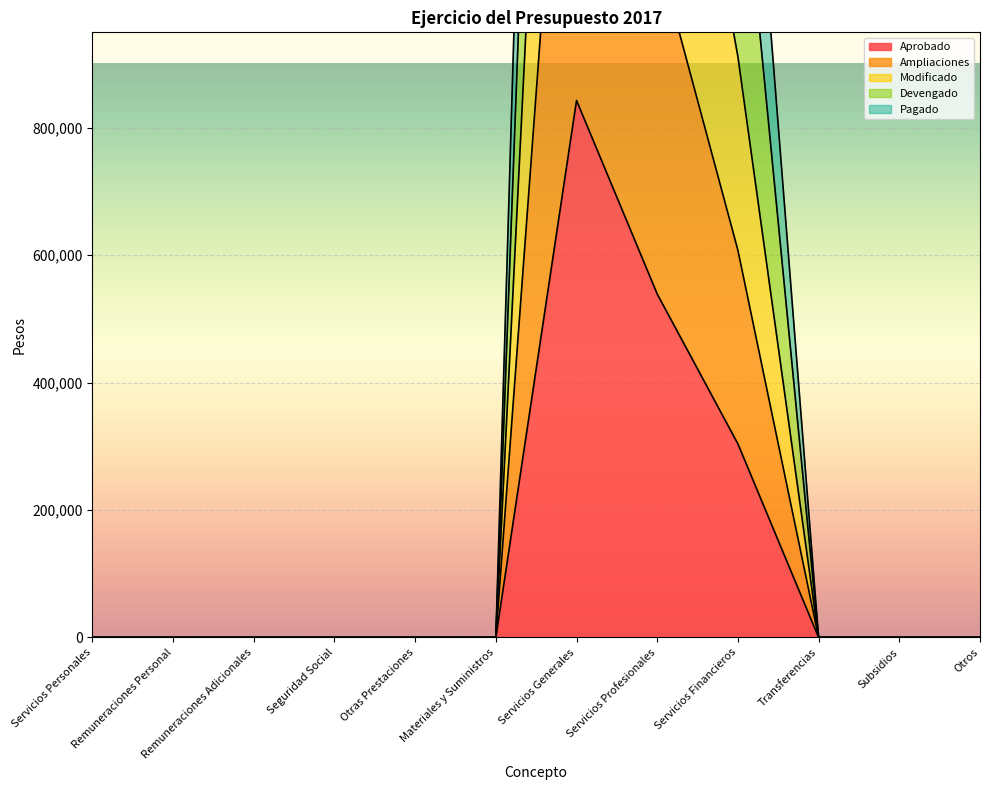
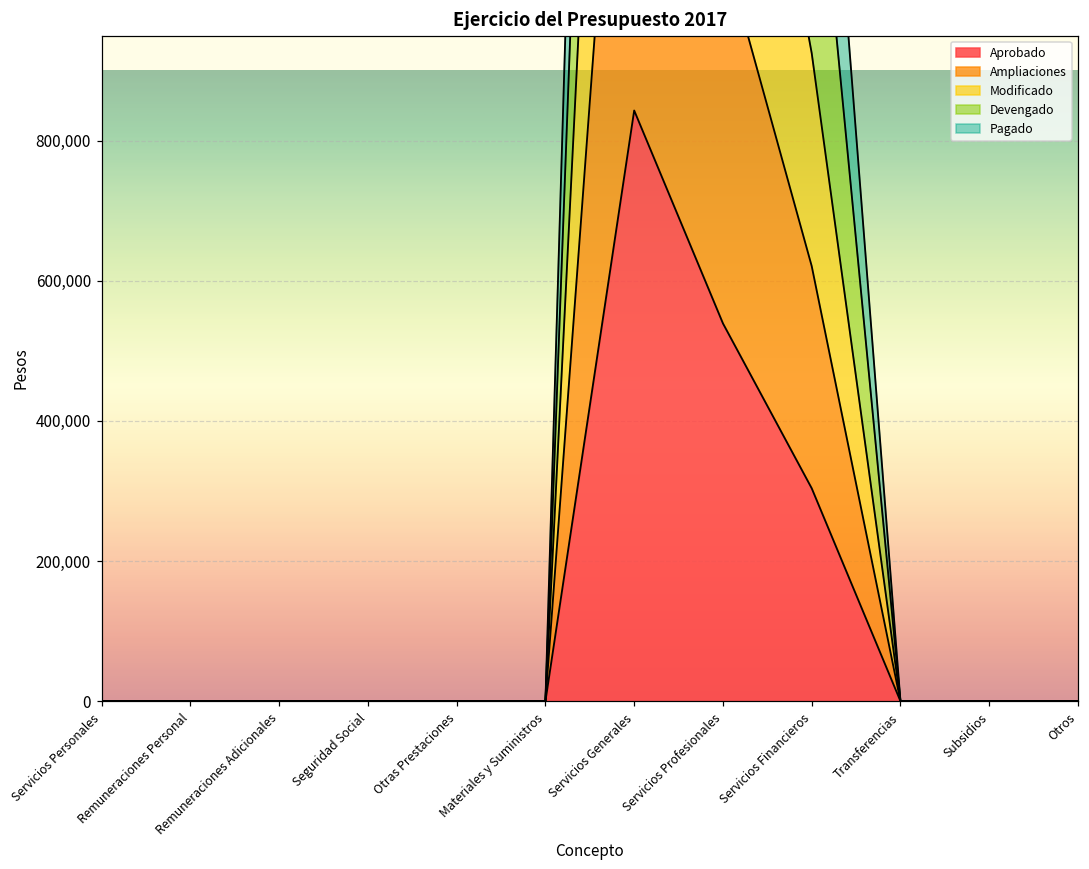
  {
    "Aprobado": {
      "Servicios Generales": "840,000",
      "Servicios Profesionales": "540,000",
      "Servicios Financieros": "300,000"
    },
    "Ampliaciones": {
-     "Servicios Financieros": "300,000"
+     "Servicios Financieros": "320,000"
    },
    "Modificado": {
      "Servicios Financieros": "300,000"
    }
  }
